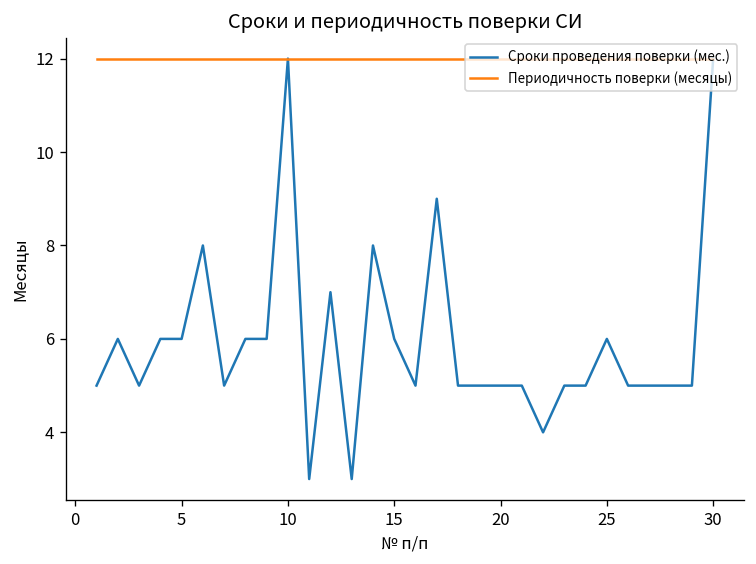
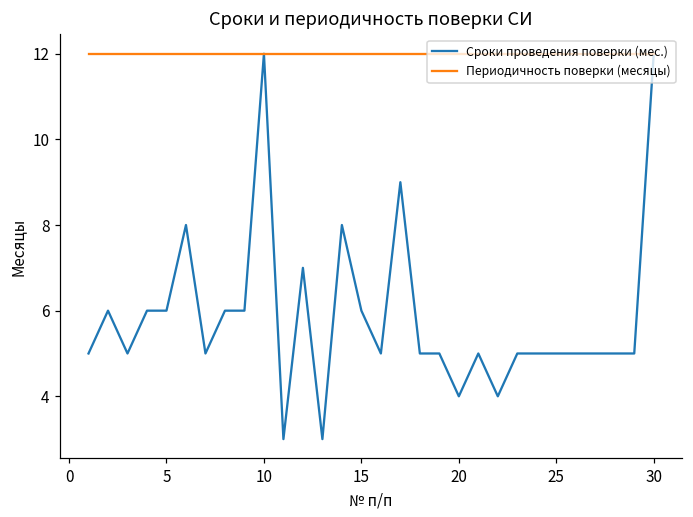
  {
    "Сроки проведения поверки (мес.)": {
      "5": 6,
      "15": 6,
-     "20": 5,
-     "25": 6
+     "20": 4,
+     "25": 5
    },
    "Периодичность поверки (месяцы)": {
      "5": 12,
      "15": 12
    }
  }
